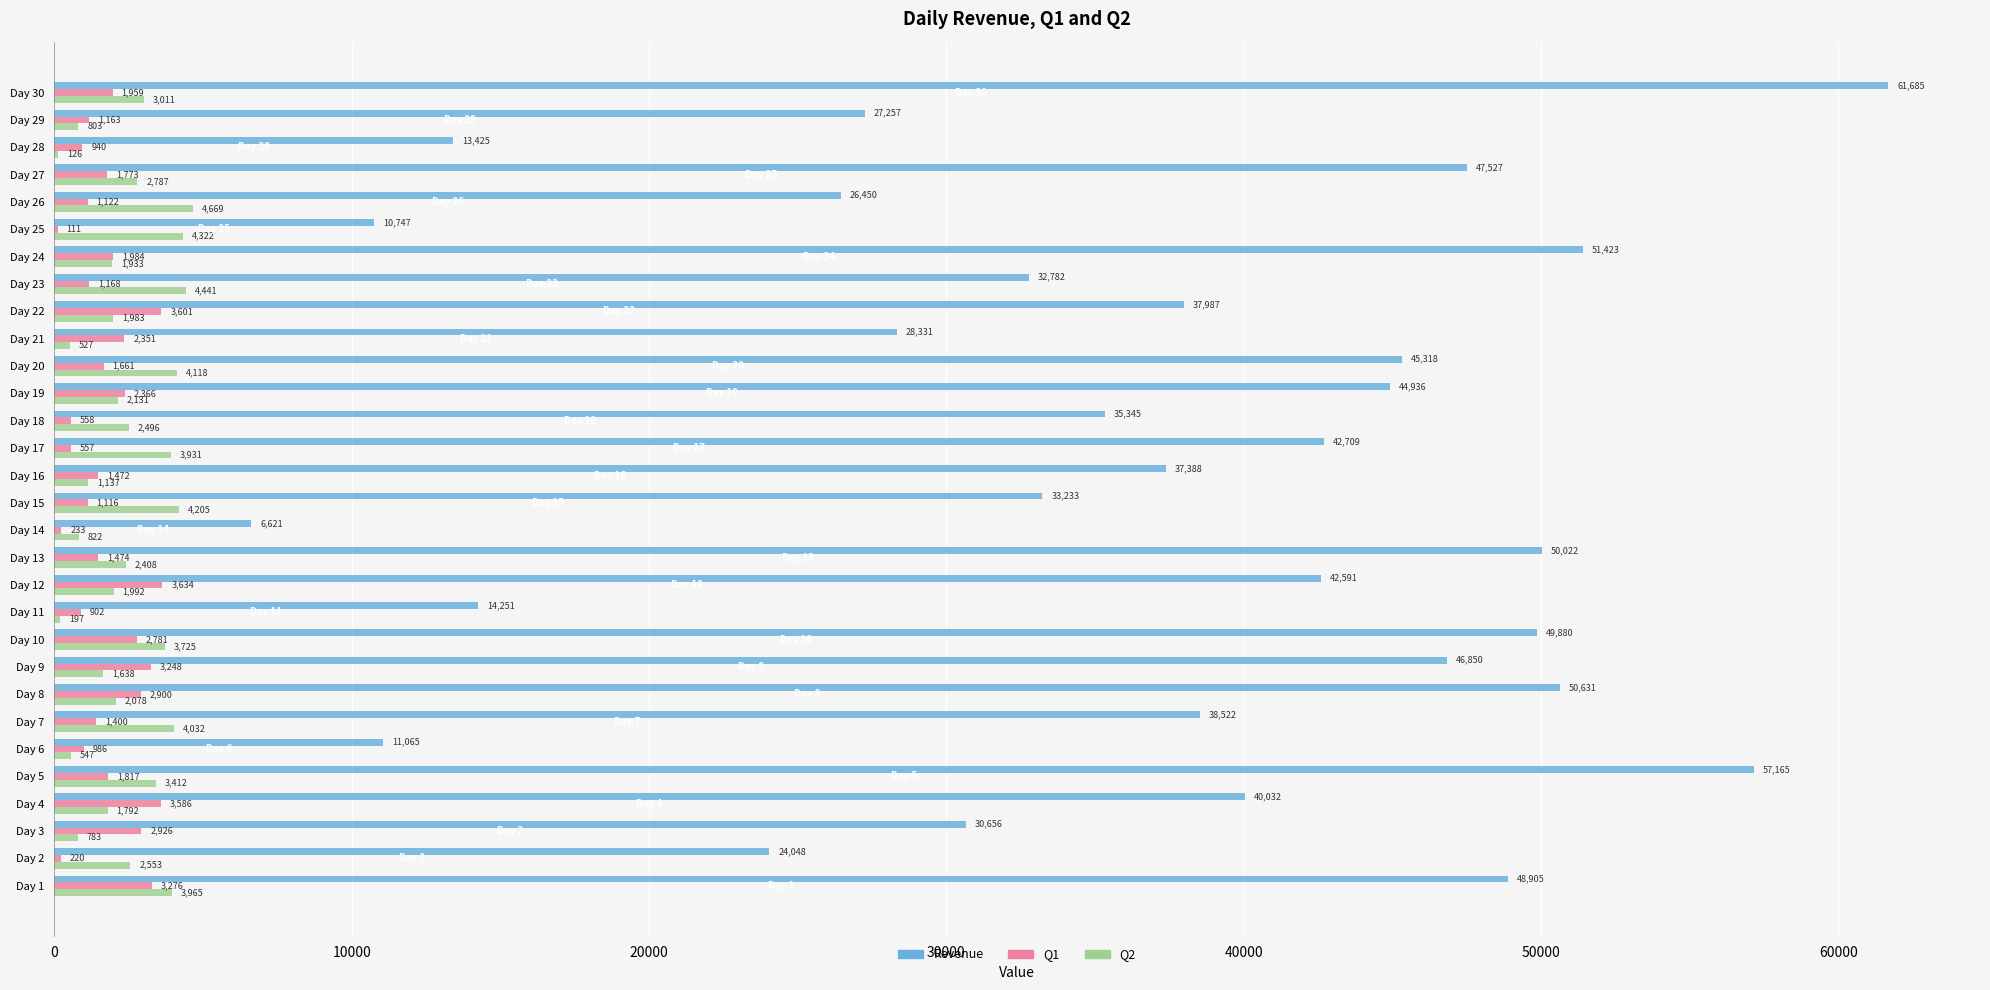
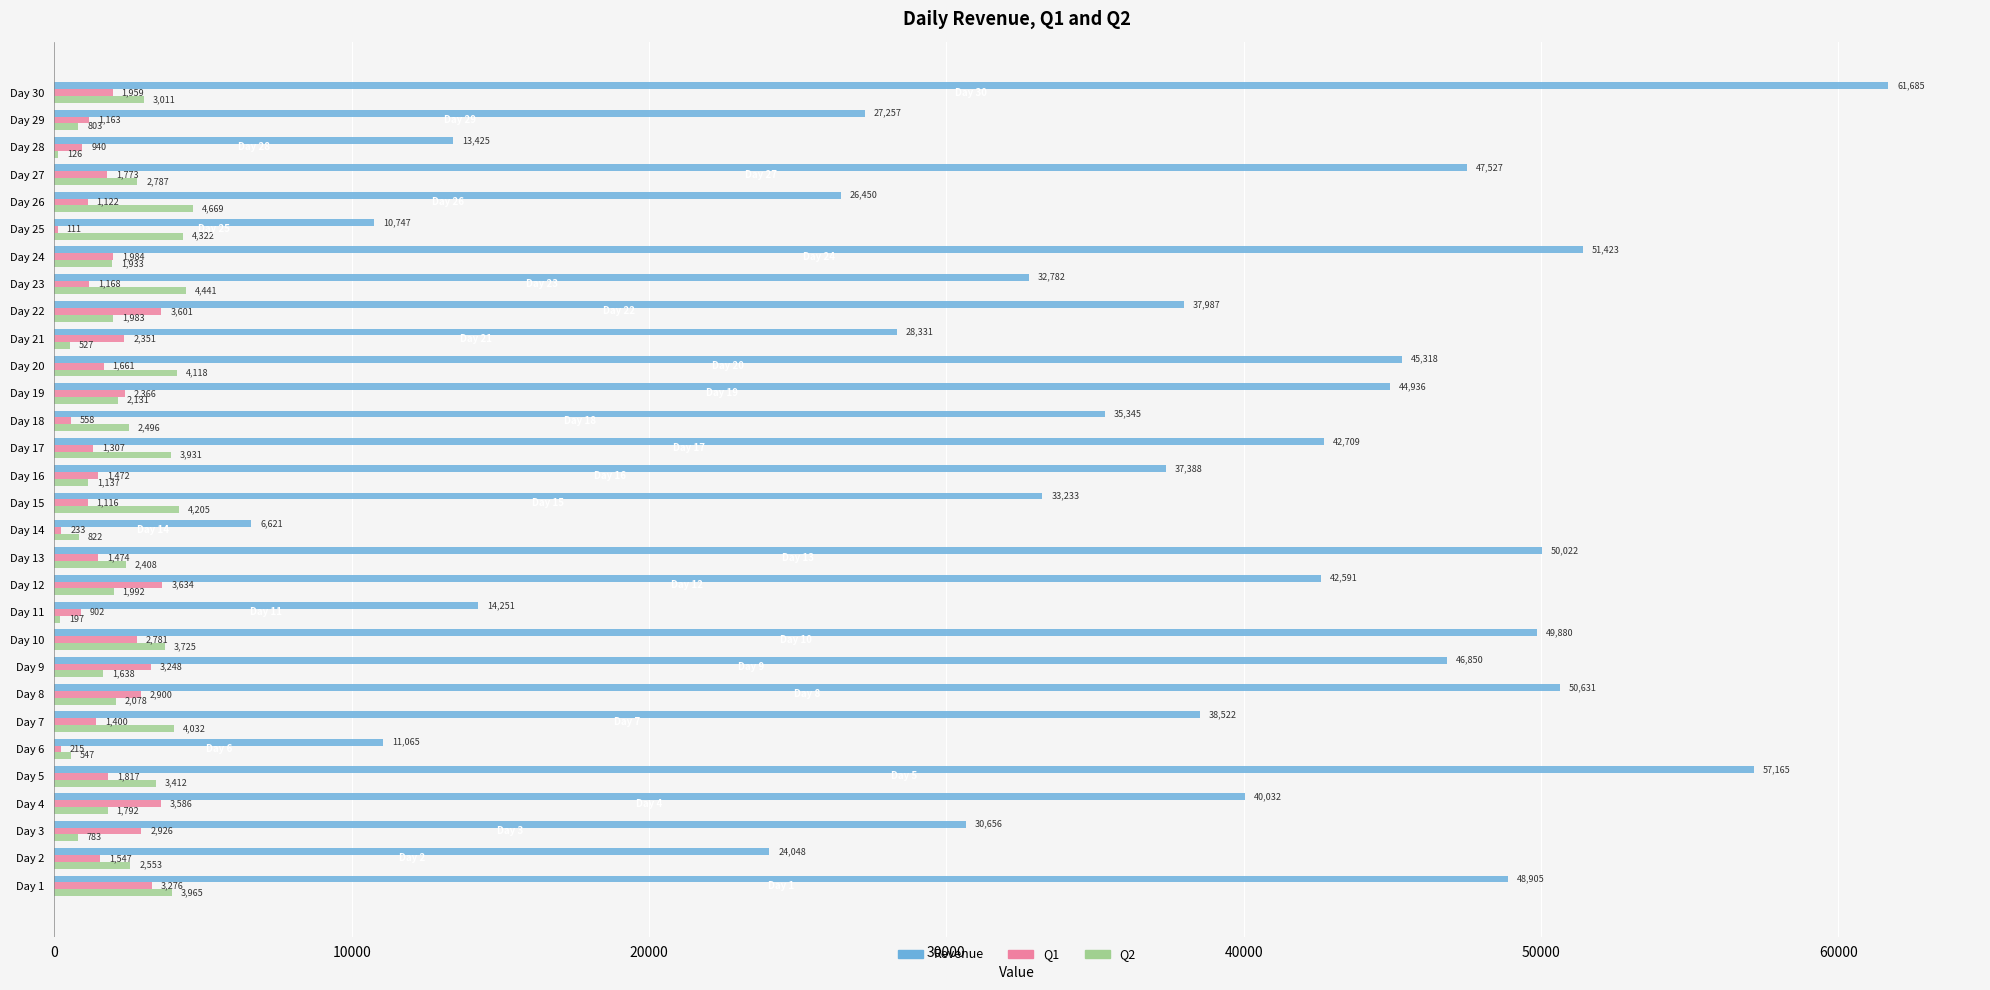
  {
    "Revenue": {
      "Day 30": "61,685",
      "Day 29": "27,257",
      "Day 28": "13,425",
      "Day 27": "47,527",
      "Day 26": "26,450",
      "Day 25": "10,747",
      "Day 24": "51,423",
      "Day 23": "32,782",
      "Day 22": "37,987",
      "Day 21": "28,331",
      "Day 20": "45,318",
      "Day 19": "44,936",
      "Day 18": "35,345",
      "Day 17": "42,709",
      "Day 16": "37,388",
      "Day 15": "33,233",
      "Day 14": "6,621",
      "Day 13": "50,022",
      "Day 12": "42,591",
      "Day 11": "14,251",
      "Day 10": "49,880",
      "Day 9": "46,850",
      "Day 8": "50,631",
      "Day 7": "38,522",
      "Day 6": "11,065",
      "Day 5": "57,165",
      "Day 4": "40,032",
      "Day 3": "30,656",
      "Day 2": "24,048",
      "Day 1": "48,905"
    },
    "Q1": {
      "Day 30": "1,959",
      "Day 29": "1,163",
      "Day 28": "940",
      "Day 27": "1,773",
      "Day 26": "1,122",
      "Day 25": "111",
      "Day 23": "1,168",
      "Day 22": "3,601",
      "Day 21": "2,351",
      "Day 20": "1,661",
      "Day 18": "558",
-     "Day 17": "557",
+     "Day 17": "1,307",
      "Day 16": "1,472",
      "Day 15": "1,116",
      "Day 14": "233",
      "Day 13": "1,474",
      "Day 12": "3,634",
      "Day 11": "902",
      "Day 10": "2,781",
      "Day 9": "3,248",
      "Day 8": "2,900",
      "Day 7": "1,400",
-     "Day 6": "986",
+     "Day 6": "215",
      "Day 5": "1,817",
      "Day 4": "3,586",
      "Day 3": "2,926",
-     "Day 2": "220",
+     "Day 2": "1,547",
      "Day 1": "3,276"
    },
    "Q2": {
      "Day 30": "3,011",
      "Day 29": "803",
      "Day 28": "126",
      "Day 27": "2,787",
      "Day 26": "4,669",
      "Day 25": "4,322",
      "Day 23": "4,441",
      "Day 22": "1,983",
      "Day 21": "527",
      "Day 20": "4,118",
      "Day 18": "2,496",
      "Day 17": "3,931",
      "Day 16": "1,137",
      "Day 15": "4,205",
      "Day 14": "822",
      "Day 13": "2,408",
      "Day 12": "1,992",
      "Day 11": "197",
      "Day 10": "3,725",
      "Day 9": "1,638",
      "Day 8": "2,078",
      "Day 7": "4,032",
      "Day 6": "547",
      "Day 5": "3,412",
      "Day 4": "1,792",
      "Day 3": "783",
      "Day 2": "2,553",
      "Day 1": "3,965"
    }
  }
